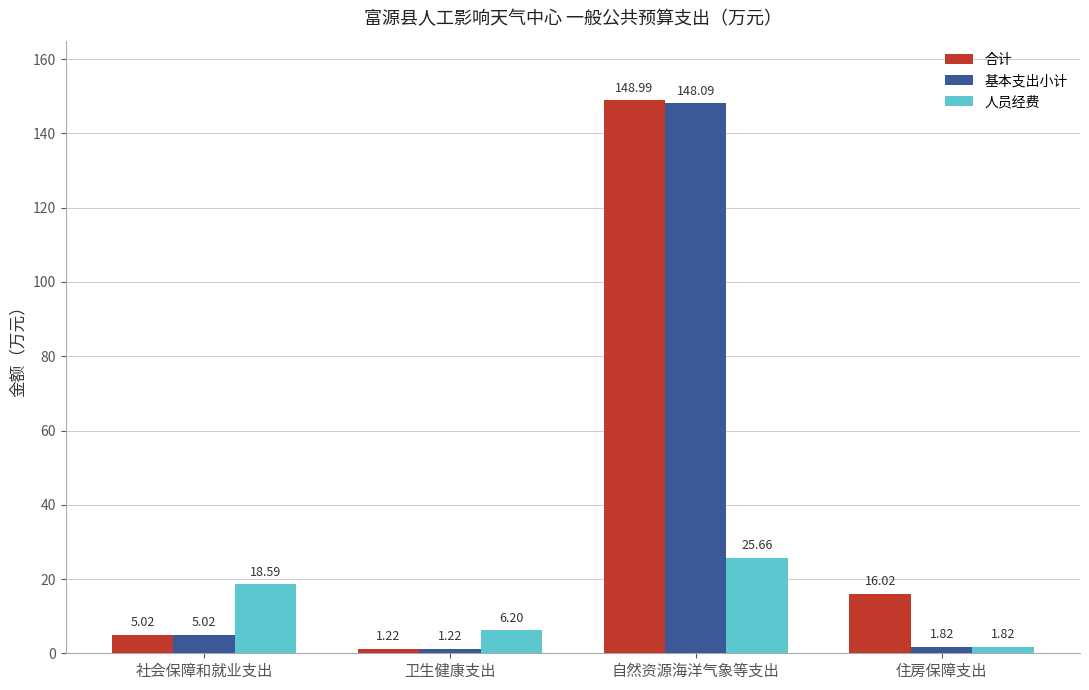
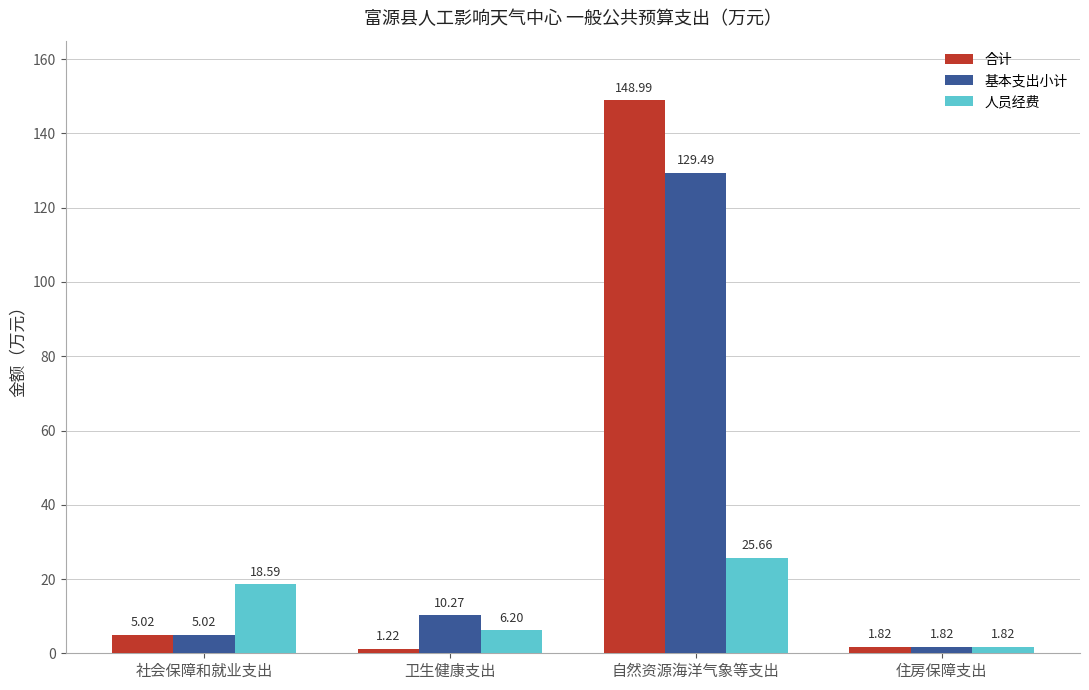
  {
    "合计": {
      "社会保障和就业支出": 5.02,
      "卫生健康支出": 1.22,
      "自然资源海洋气象等支出": 148.99,
-     "住房保障支出": 16.02
+     "住房保障支出": 1.82
    },
    "基本支出小计": {
      "社会保障和就业支出": 5.02,
-     "卫生健康支出": 1.22,
-     "自然资源海洋气象等支出": 148.09,
+     "卫生健康支出": 10.27,
+     "自然资源海洋气象等支出": 129.49,
      "住房保障支出": 1.82
    },
    "人员经费": {
      "社会保障和就业支出": 18.59,
      "卫生健康支出": 6.20,
      "自然资源海洋气象等支出": 25.66,
      "住房保障支出": 1.82
    }
  }
